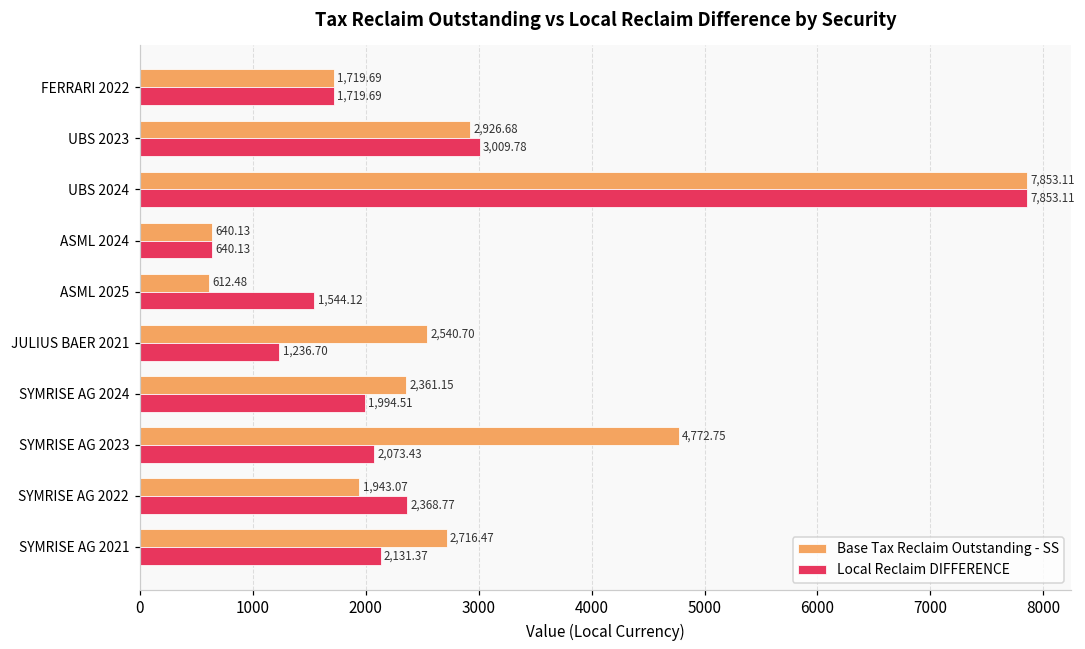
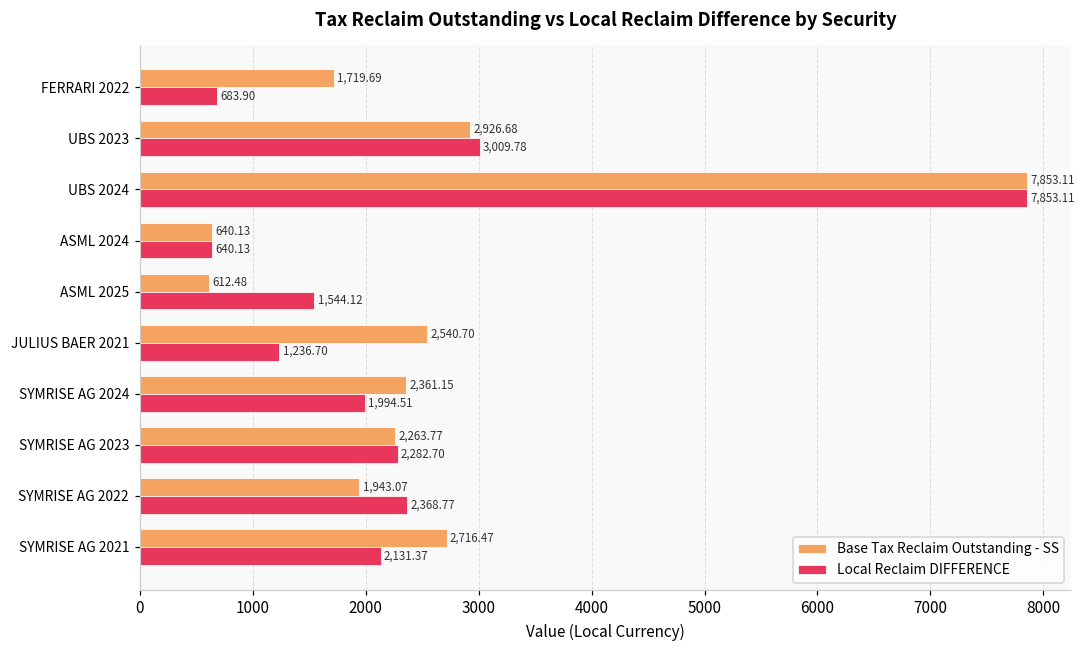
  {
    "Base Tax Reclaim Outstanding - SS": {
      "FERRARI 2022": "1,719.69",
      "UBS 2023": "2,926.68",
      "UBS 2024": "7,853.11",
      "ASML 2024": "640.13",
      "ASML 2025": "612.48",
      "JULIUS BAER 2021": "2,540.70",
      "SYMRISE AG 2024": "2,361.15",
-     "SYMRISE AG 2023": "4,772.75",
+     "SYMRISE AG 2023": "2,263.77",
      "SYMRISE AG 2022": "1,943.07",
      "SYMRISE AG 2021": "2,716.47"
    },
    "Local Reclaim DIFFERENCE": {
-     "FERRARI 2022": "1,719.69",
+     "FERRARI 2022": "683.90",
      "UBS 2023": "3,009.78",
      "UBS 2024": "7,853.11",
      "ASML 2024": "640.13",
      "ASML 2025": "1,544.12",
      "JULIUS BAER 2021": "1,236.70",
      "SYMRISE AG 2024": "1,994.51",
-     "SYMRISE AG 2023": "2,073.43",
+     "SYMRISE AG 2023": "2,282.70",
      "SYMRISE AG 2022": "2,368.77",
      "SYMRISE AG 2021": "2,131.37"
    }
  }
